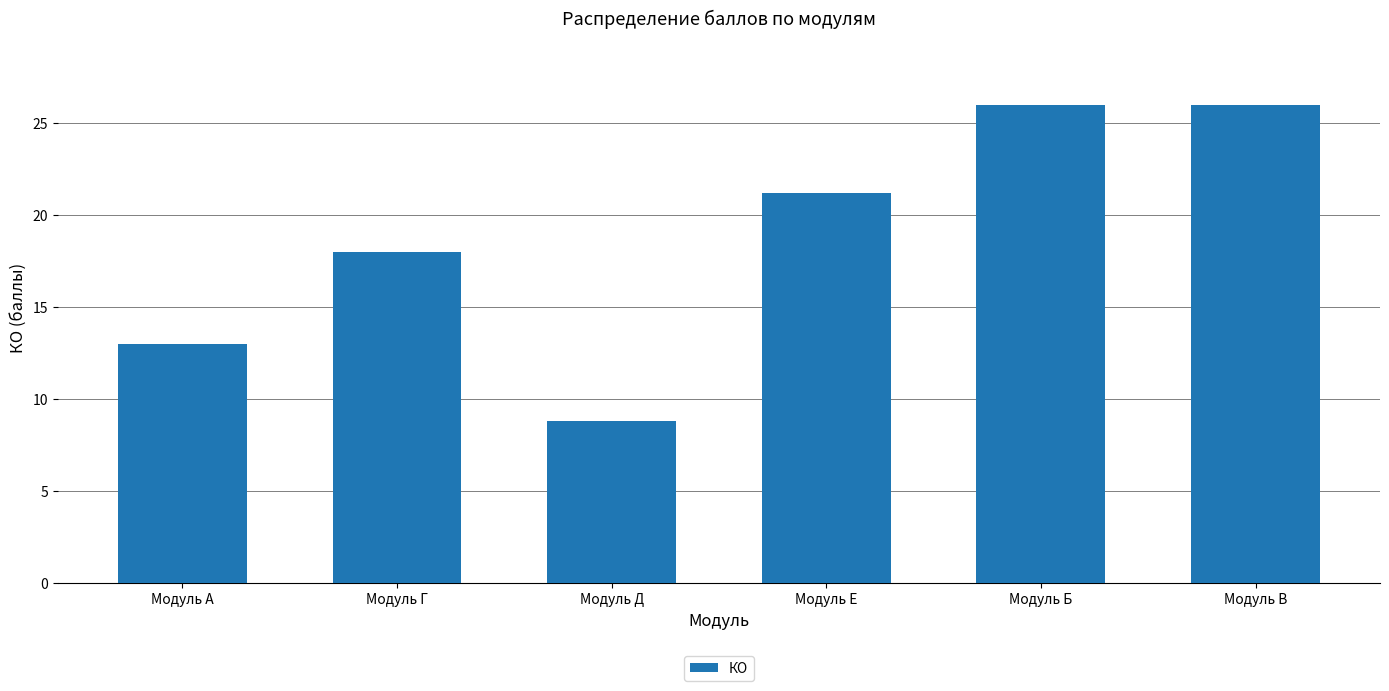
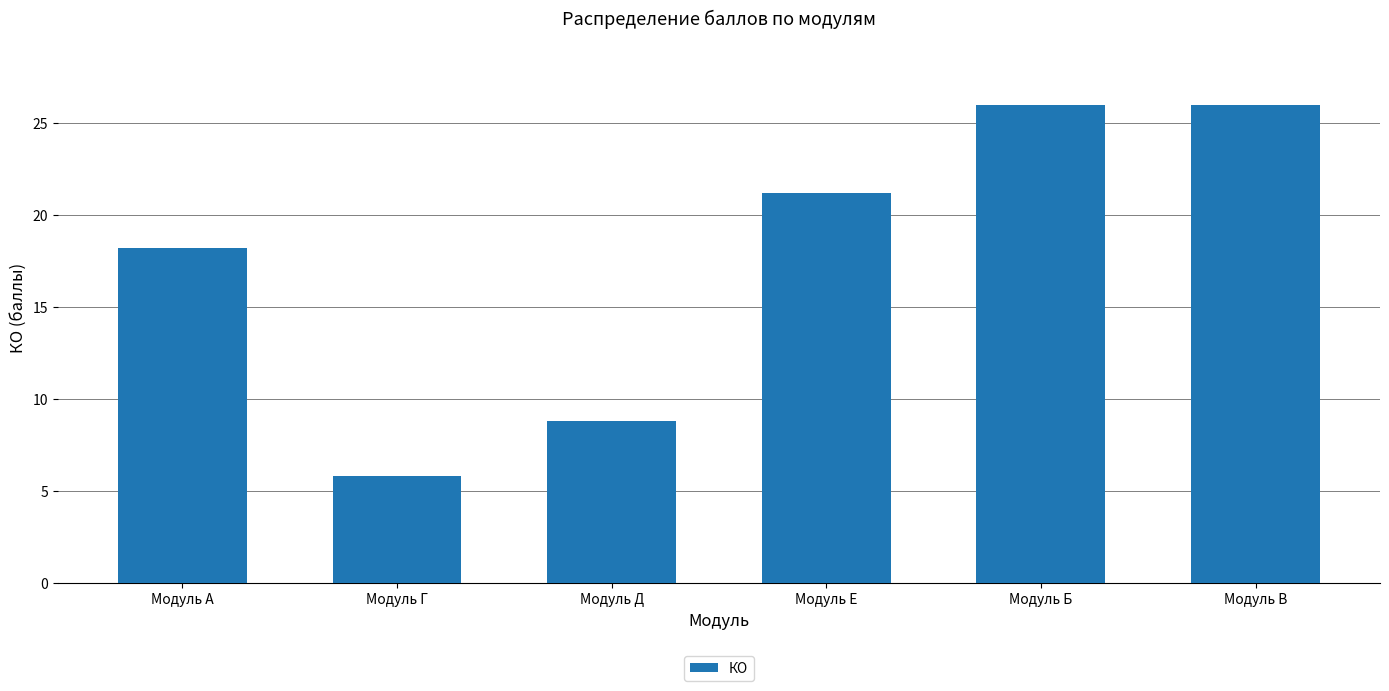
  {
-   "Модуль А": 13.0,
-   "Модуль Г": 18.0,
+   "Модуль А": 18.2,
+   "Модуль Г": 5.8,
    "Модуль Д": 8.8,
    "Модуль Е": 21.2,
    "Модуль Б": 26.0,
    "Модуль В": 26.0
  }
